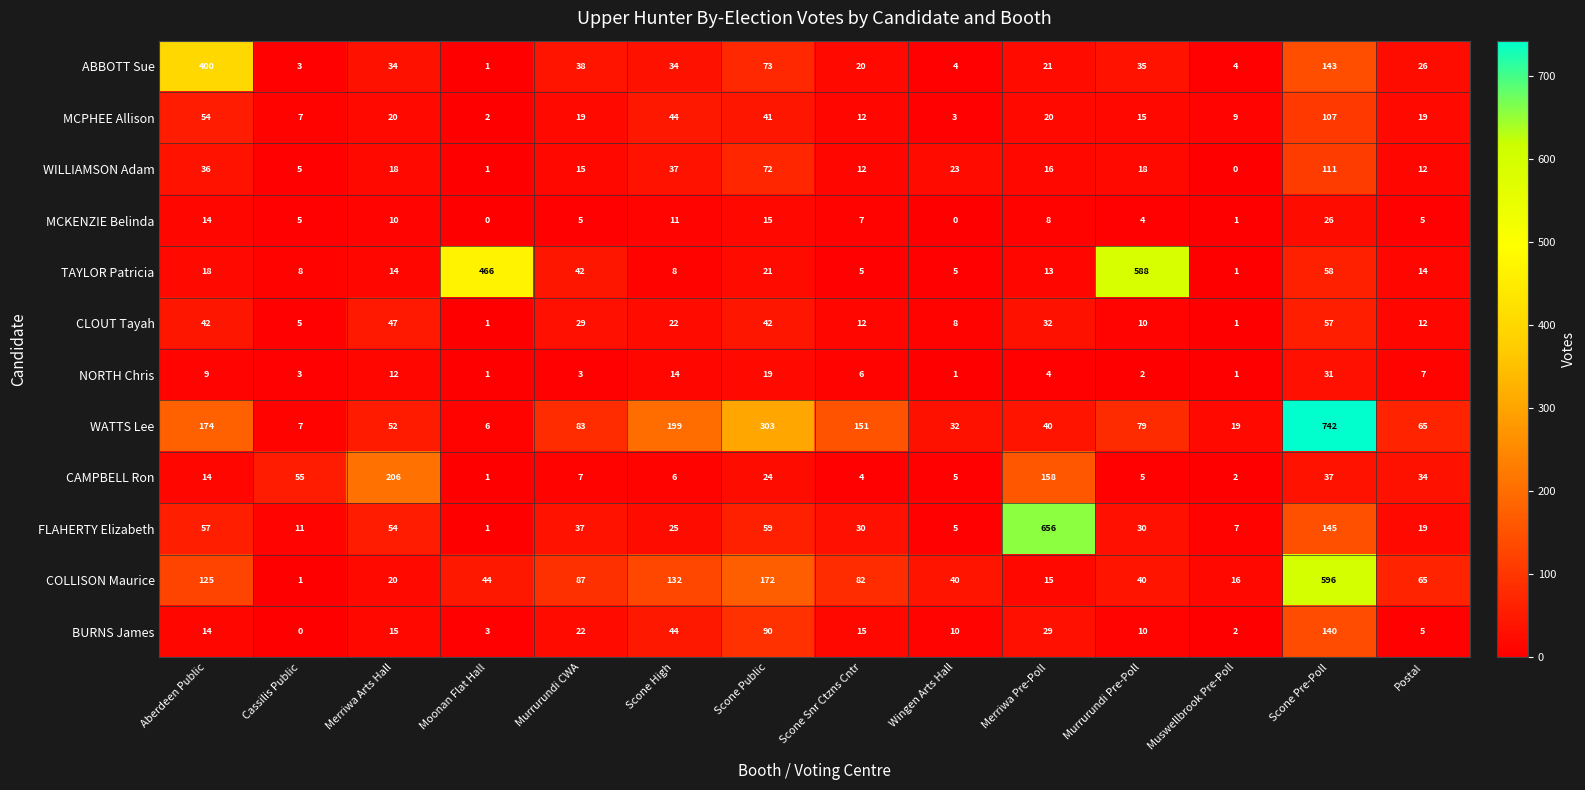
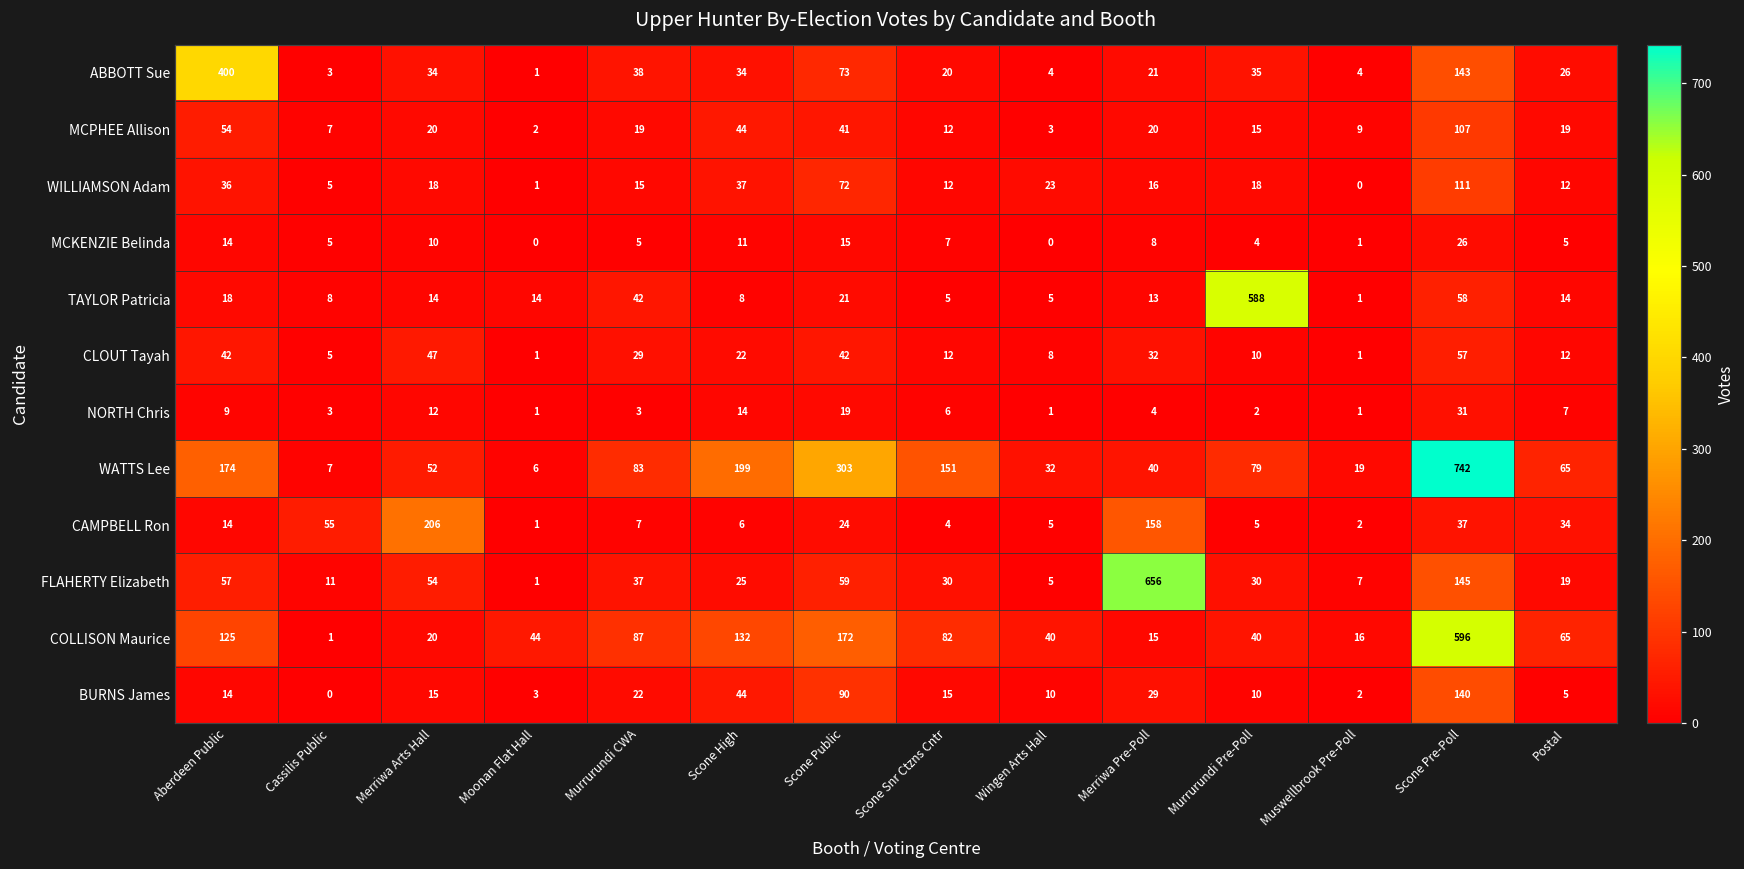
  {
    "ABBOTT Sue": {
      "Aberdeen Public": 400,
      "Cassilis Public": 3,
      "Merriwa Arts Hall": 34,
      "Moonan Flat Hall": 1,
      "Murrurundi CWA": 38,
      "Scone High": 34,
      "Scone Public": 73,
      "Scone Snr Ctzns Cntr": 20,
      "Wingen Arts Hall": 4,
      "Merriwa Pre-Poll": 21,
      "Murrurundi Pre-Poll": 35,
      "Muswellbrook Pre-Poll": 4,
      "Scone Pre-Poll": 143,
      "Postal": 26
    },
    "MCPHEE Allison": {
      "Aberdeen Public": 54,
      "Cassilis Public": 7,
      "Merriwa Arts Hall": 20,
      "Moonan Flat Hall": 2,
      "Murrurundi CWA": 19,
      "Scone High": 44,
      "Scone Public": 41,
      "Scone Snr Ctzns Cntr": 12,
      "Wingen Arts Hall": 3,
      "Merriwa Pre-Poll": 20,
      "Murrurundi Pre-Poll": 15,
      "Muswellbrook Pre-Poll": 9,
      "Scone Pre-Poll": 107,
      "Postal": 19
    },
    "WILLIAMSON Adam": {
      "Aberdeen Public": 36,
      "Cassilis Public": 5,
      "Merriwa Arts Hall": 18,
      "Moonan Flat Hall": 1,
      "Murrurundi CWA": 15,
      "Scone High": 37,
      "Scone Public": 72,
      "Scone Snr Ctzns Cntr": 12,
      "Wingen Arts Hall": 23,
      "Merriwa Pre-Poll": 16,
      "Murrurundi Pre-Poll": 18,
      "Muswellbrook Pre-Poll": 0,
      "Scone Pre-Poll": 111,
      "Postal": 12
    },
    "MCKENZIE Belinda": {
      "Aberdeen Public": 14,
      "Cassilis Public": 5,
      "Merriwa Arts Hall": 10,
      "Moonan Flat Hall": 0,
      "Murrurundi CWA": 5,
      "Scone High": 11,
      "Scone Public": 15,
      "Scone Snr Ctzns Cntr": 7,
      "Wingen Arts Hall": 0,
      "Merriwa Pre-Poll": 8,
      "Murrurundi Pre-Poll": 4,
      "Muswellbrook Pre-Poll": 1,
      "Scone Pre-Poll": 26,
      "Postal": 5
    },
    "TAYLOR Patricia": {
      "Aberdeen Public": 18,
      "Cassilis Public": 8,
      "Merriwa Arts Hall": 14,
-     "Moonan Flat Hall": 466,
+     "Moonan Flat Hall": 14,
      "Murrurundi CWA": 42,
      "Scone High": 8,
      "Scone Public": 21,
      "Scone Snr Ctzns Cntr": 5,
      "Wingen Arts Hall": 5,
      "Merriwa Pre-Poll": 13,
      "Murrurundi Pre-Poll": 588,
      "Muswellbrook Pre-Poll": 1,
      "Scone Pre-Poll": 58,
      "Postal": 14
    },
    "CLOUT Tayah": {
      "Aberdeen Public": 42,
      "Cassilis Public": 5,
      "Merriwa Arts Hall": 47,
      "Moonan Flat Hall": 1,
      "Murrurundi CWA": 29,
      "Scone High": 22,
      "Scone Public": 42,
      "Scone Snr Ctzns Cntr": 12,
      "Wingen Arts Hall": 8,
      "Merriwa Pre-Poll": 32,
      "Murrurundi Pre-Poll": 10,
      "Muswellbrook Pre-Poll": 1,
      "Scone Pre-Poll": 57,
      "Postal": 12
    },
    "NORTH Chris": {
      "Aberdeen Public": 9,
      "Cassilis Public": 3,
      "Merriwa Arts Hall": 12,
      "Moonan Flat Hall": 1,
      "Murrurundi CWA": 3,
      "Scone High": 14,
      "Scone Public": 19,
      "Scone Snr Ctzns Cntr": 6,
      "Wingen Arts Hall": 1,
      "Merriwa Pre-Poll": 4,
      "Murrurundi Pre-Poll": 2,
      "Muswellbrook Pre-Poll": 1,
      "Scone Pre-Poll": 31,
      "Postal": 7
    },
    "WATTS Lee": {
      "Aberdeen Public": 174,
      "Cassilis Public": 7,
      "Merriwa Arts Hall": 52,
      "Moonan Flat Hall": 6,
      "Murrurundi CWA": 83,
      "Scone High": 199,
      "Scone Public": 303,
      "Scone Snr Ctzns Cntr": 151,
      "Wingen Arts Hall": 32,
      "Merriwa Pre-Poll": 40,
      "Murrurundi Pre-Poll": 79,
      "Muswellbrook Pre-Poll": 19,
      "Scone Pre-Poll": 742,
      "Postal": 65
    },
    "CAMPBELL Ron": {
      "Aberdeen Public": 14,
      "Cassilis Public": 55,
      "Merriwa Arts Hall": 206,
      "Moonan Flat Hall": 1,
      "Murrurundi CWA": 7,
      "Scone High": 6,
      "Scone Public": 24,
      "Scone Snr Ctzns Cntr": 4,
      "Wingen Arts Hall": 5,
      "Merriwa Pre-Poll": 158,
      "Murrurundi Pre-Poll": 5,
      "Muswellbrook Pre-Poll": 2,
      "Scone Pre-Poll": 37,
      "Postal": 34
    },
    "FLAHERTY Elizabeth": {
      "Aberdeen Public": 57,
      "Cassilis Public": 11,
      "Merriwa Arts Hall": 54,
      "Moonan Flat Hall": 1,
      "Murrurundi CWA": 37,
      "Scone High": 25,
      "Scone Public": 59,
      "Scone Snr Ctzns Cntr": 30,
      "Wingen Arts Hall": 5,
      "Merriwa Pre-Poll": 656,
      "Murrurundi Pre-Poll": 30,
      "Muswellbrook Pre-Poll": 7,
      "Scone Pre-Poll": 145,
      "Postal": 19
    },
    "COLLISON Maurice": {
      "Aberdeen Public": 125,
      "Cassilis Public": 1,
      "Merriwa Arts Hall": 20,
      "Moonan Flat Hall": 44,
      "Murrurundi CWA": 87,
      "Scone High": 132,
      "Scone Public": 172,
      "Scone Snr Ctzns Cntr": 82,
      "Wingen Arts Hall": 40,
      "Merriwa Pre-Poll": 15,
      "Murrurundi Pre-Poll": 40,
      "Muswellbrook Pre-Poll": 16,
      "Scone Pre-Poll": 596,
      "Postal": 65
    },
    "BURNS James": {
      "Aberdeen Public": 14,
      "Cassilis Public": 0,
      "Merriwa Arts Hall": 15,
      "Moonan Flat Hall": 3,
      "Murrurundi CWA": 22,
      "Scone High": 44,
      "Scone Public": 90,
      "Scone Snr Ctzns Cntr": 15,
      "Wingen Arts Hall": 10,
      "Merriwa Pre-Poll": 29,
      "Murrurundi Pre-Poll": 10,
      "Muswellbrook Pre-Poll": 2,
      "Scone Pre-Poll": 140,
      "Postal": 5
    }
  }
